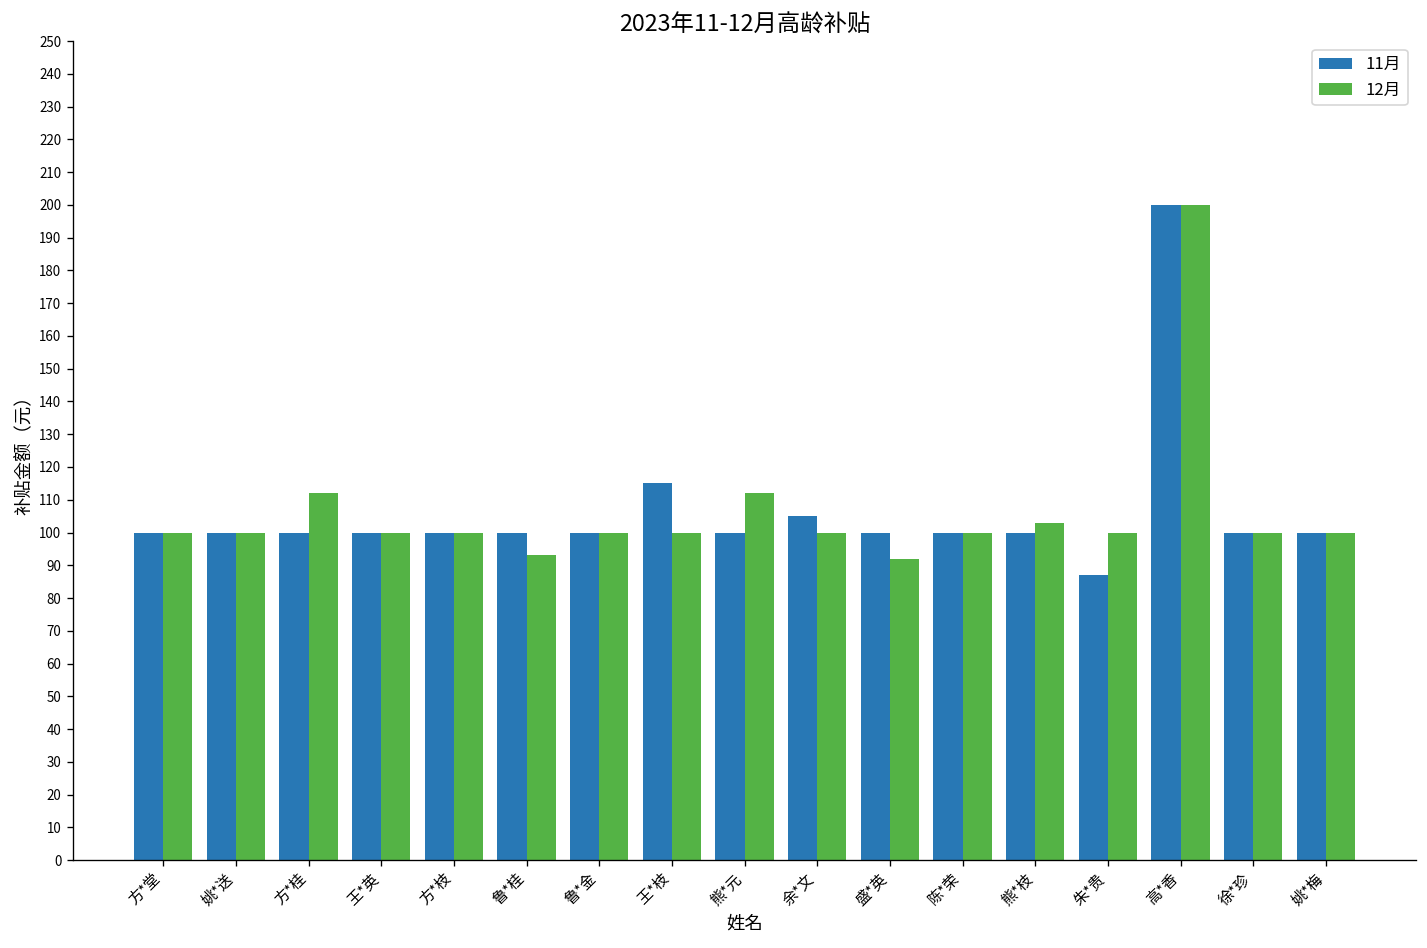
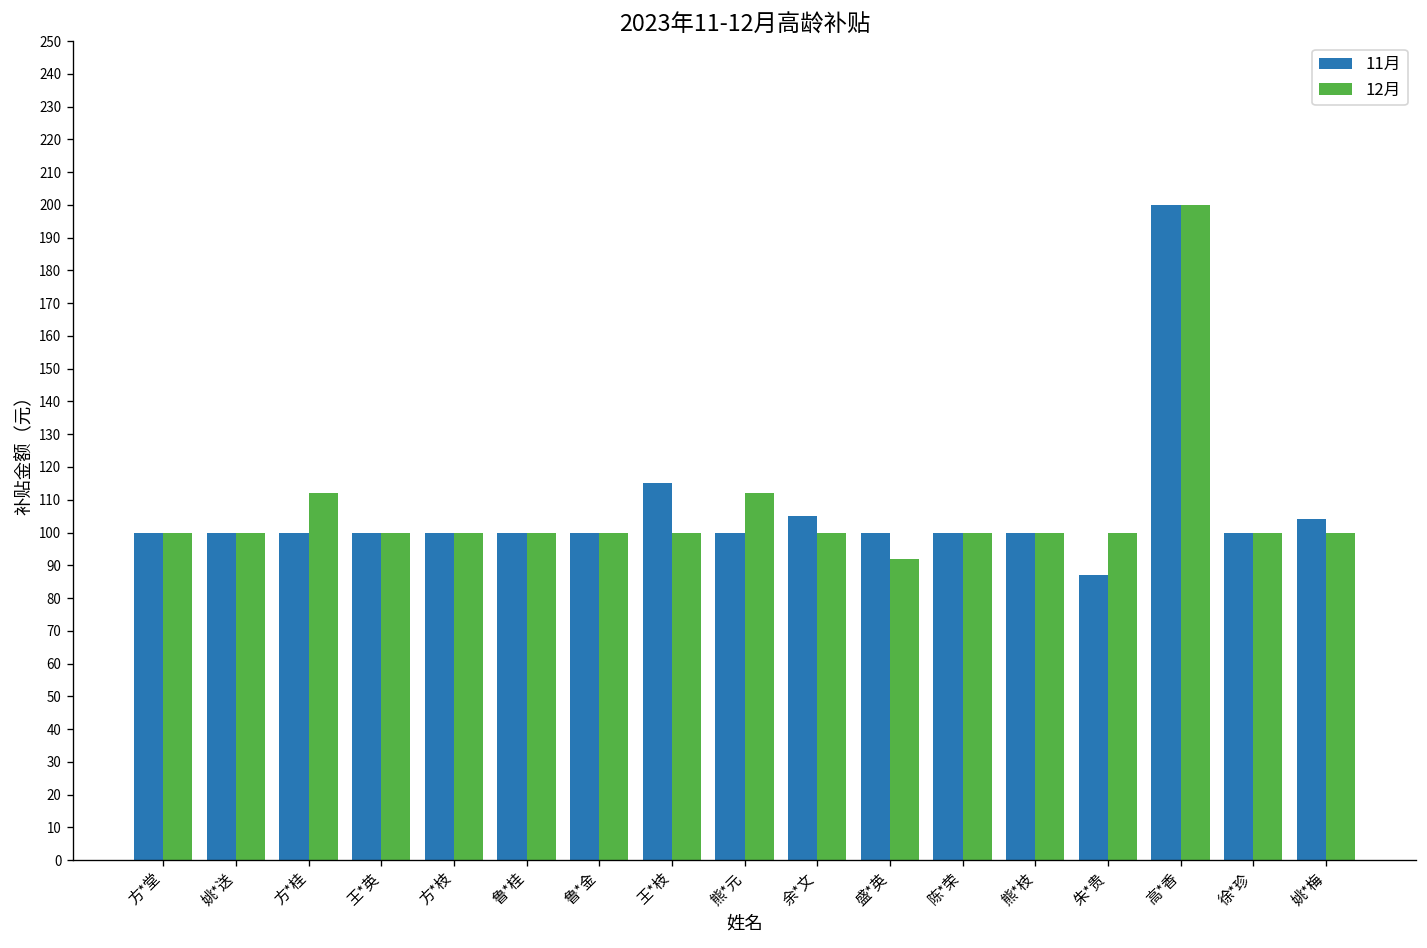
  {
    "11月": {
      "方*堂": 100,
      "姚*送": 100,
      "方*桂": 100,
      "王*英": 100,
      "方*枝": 100,
      "鲁*桂": 100,
      "鲁*金": 100,
      "王*枝": 115,
      "熊*元": 100,
      "余*文": 105,
      "盛*英": 100,
      "陈*荣": 100,
      "熊*枝": 100,
      "朱*贵": 87,
      "高*香": 200,
      "徐*珍": 100,
-     "姚*梅": 100
+     "姚*梅": 104
    },
    "12月": {
      "方*堂": 100,
      "姚*送": 100,
      "方*桂": 112,
      "王*英": 100,
      "方*枝": 100,
-     "鲁*桂": 93,
+     "鲁*桂": 100,
      "鲁*金": 100,
      "王*枝": 100,
      "熊*元": 112,
      "余*文": 100,
      "盛*英": 92,
      "陈*荣": 100,
-     "熊*枝": 103,
+     "熊*枝": 100,
      "朱*贵": 100,
      "高*香": 200,
      "徐*珍": 100,
      "姚*梅": 100
    }
  }
